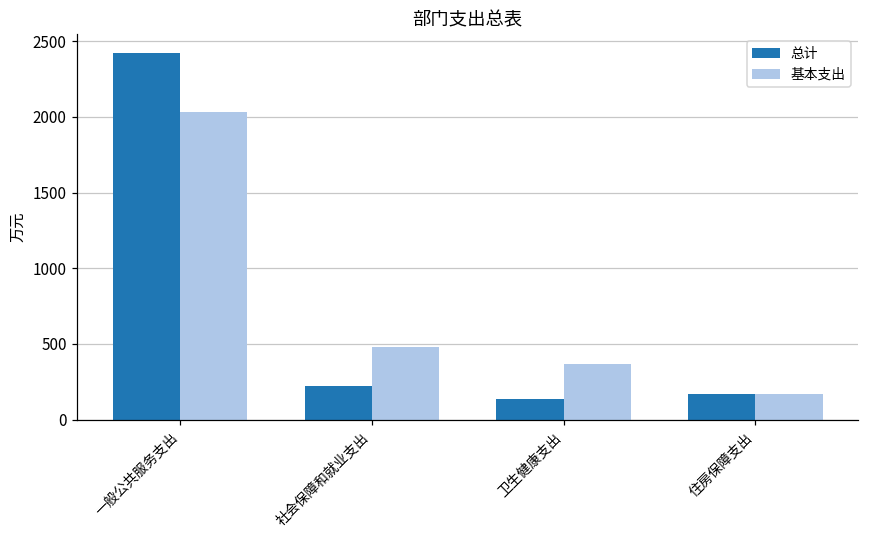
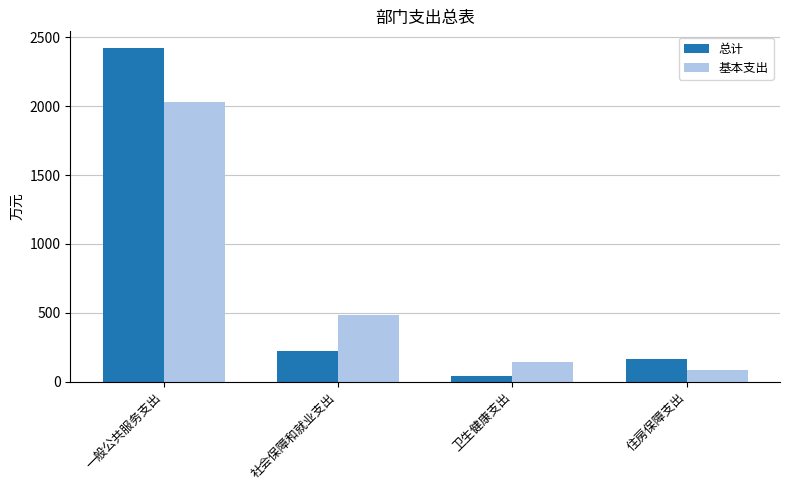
  {
    "总计": {
      "一般公共服务支出": 2420,
      "社会保障和就业支出": 220,
-     "卫生健康支出": 140,
+     "卫生健康支出": 40,
      "住房保障支出": 170
    },
    "基本支出": {
      "一般公共服务支出": 2030,
      "社会保障和就业支出": 480,
-     "卫生健康支出": 370,
-     "住房保障支出": 170
+     "卫生健康支出": 140,
+     "住房保障支出": 80
    }
  }
